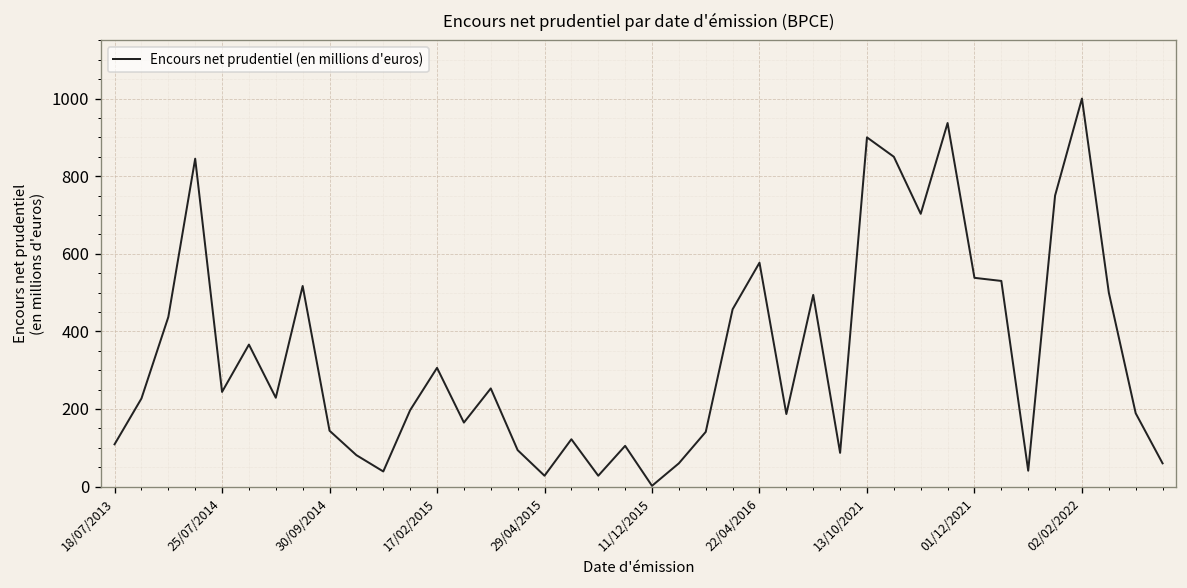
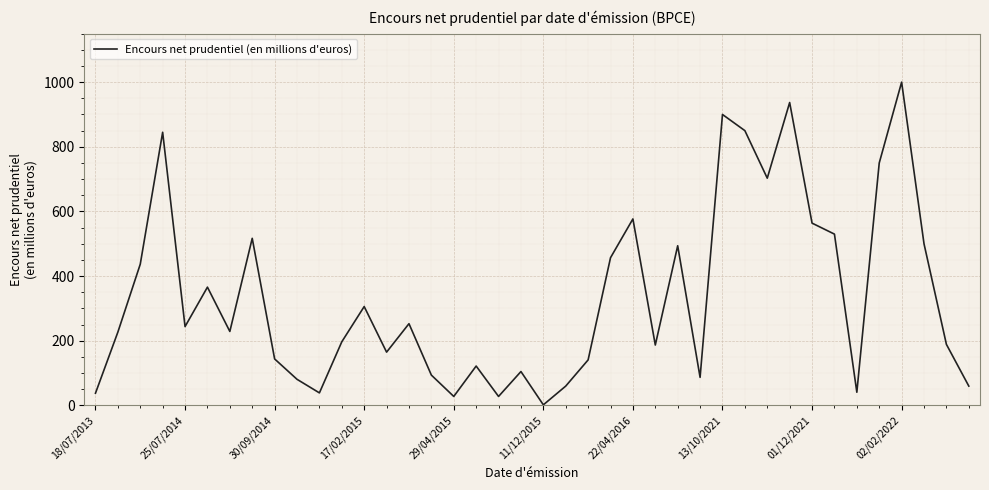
  {
-   "18/07/2013": 110,
+   "18/07/2013": 40,
    "30/09/2014": 140,
    "22/04/2016": 580,
-   "01/12/2021": 540,
+   "01/12/2021": 560,
    "02/02/2022": 1000
  }
